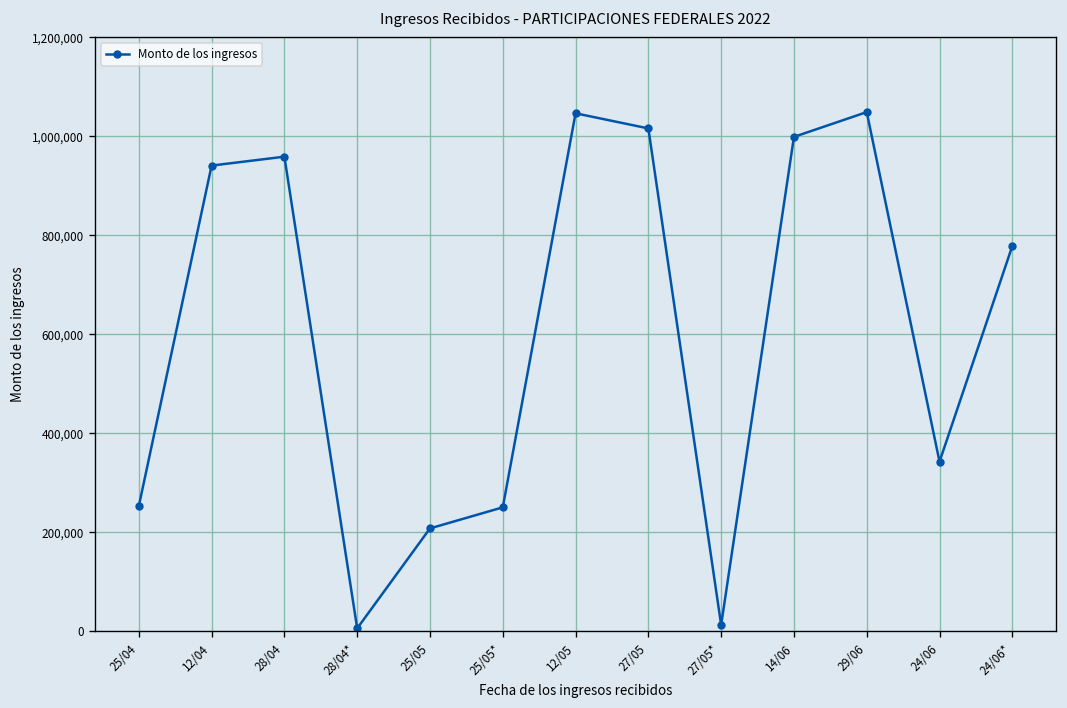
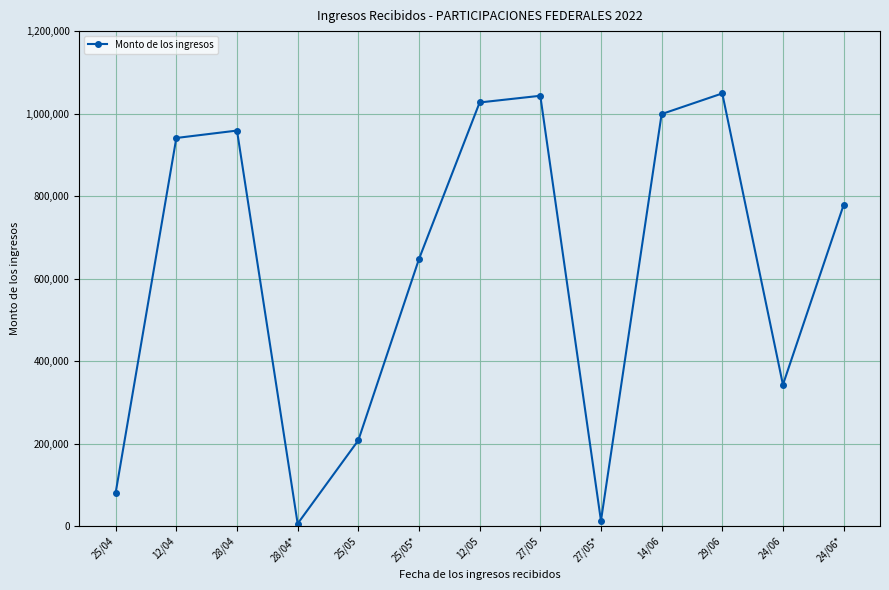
  {
-   "25/04": "250,000",
+   "25/04": "80,000",
    "12/04": "940,000",
    "28/04": "960,000",
    "28/04*": "10,000",
    "25/05": "210,000",
-   "25/05*": "250,000",
-   "12/05": "1,050,000",
-   "27/05": "1,020,000",
+   "25/05*": "650,000",
+   "12/05": "1,030,000",
+   "27/05": "1,040,000",
    "27/05*": "10,000",
    "14/06": "1,000,000",
    "29/06": "1,050,000",
    "24/06": "340,000",
    "24/06*": "780,000"
  }
